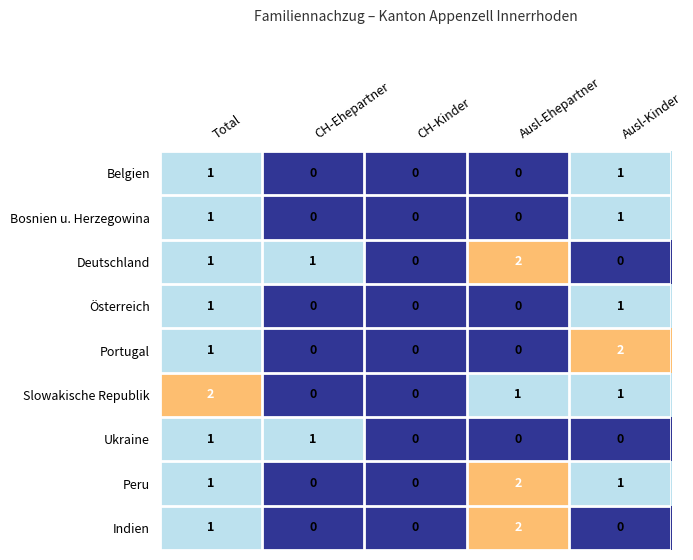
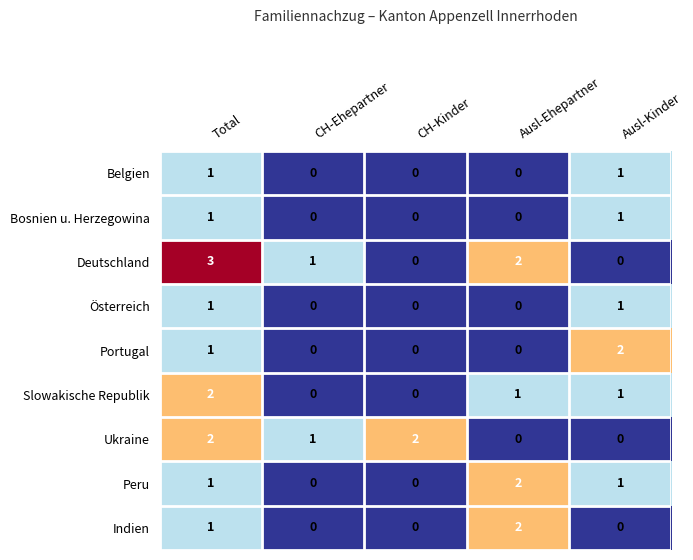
  {
    "Belgien": {
      "Total": 1,
      "CH-Ehepartner": 0,
      "CH-Kinder": 0,
      "Ausl-Ehepartner": 0,
      "Ausl-Kinder": 1
    },
    "Bosnien u. Herzegowina": {
      "Total": 1,
      "CH-Ehepartner": 0,
      "CH-Kinder": 0,
      "Ausl-Ehepartner": 0,
      "Ausl-Kinder": 1
    },
    "Deutschland": {
-     "Total": 1,
+     "Total": 3,
      "CH-Ehepartner": 1,
      "CH-Kinder": 0,
      "Ausl-Ehepartner": 2,
      "Ausl-Kinder": 0
    },
    "Österreich": {
      "Total": 1,
      "CH-Ehepartner": 0,
      "CH-Kinder": 0,
      "Ausl-Ehepartner": 0,
      "Ausl-Kinder": 1
    },
    "Portugal": {
      "Total": 1,
      "CH-Ehepartner": 0,
      "CH-Kinder": 0,
      "Ausl-Ehepartner": 0,
      "Ausl-Kinder": 2
    },
    "Slowakische Republik": {
      "Total": 2,
      "CH-Ehepartner": 0,
      "CH-Kinder": 0,
      "Ausl-Ehepartner": 1,
      "Ausl-Kinder": 1
    },
    "Ukraine": {
-     "Total": 1,
+     "Total": 2,
      "CH-Ehepartner": 1,
-     "CH-Kinder": 0,
+     "CH-Kinder": 2,
      "Ausl-Ehepartner": 0,
      "Ausl-Kinder": 0
    },
    "Peru": {
      "Total": 1,
      "CH-Ehepartner": 0,
      "CH-Kinder": 0,
      "Ausl-Ehepartner": 2,
      "Ausl-Kinder": 1
    },
    "Indien": {
      "Total": 1,
      "CH-Ehepartner": 0,
      "CH-Kinder": 0,
      "Ausl-Ehepartner": 2,
      "Ausl-Kinder": 0
    }
  }
